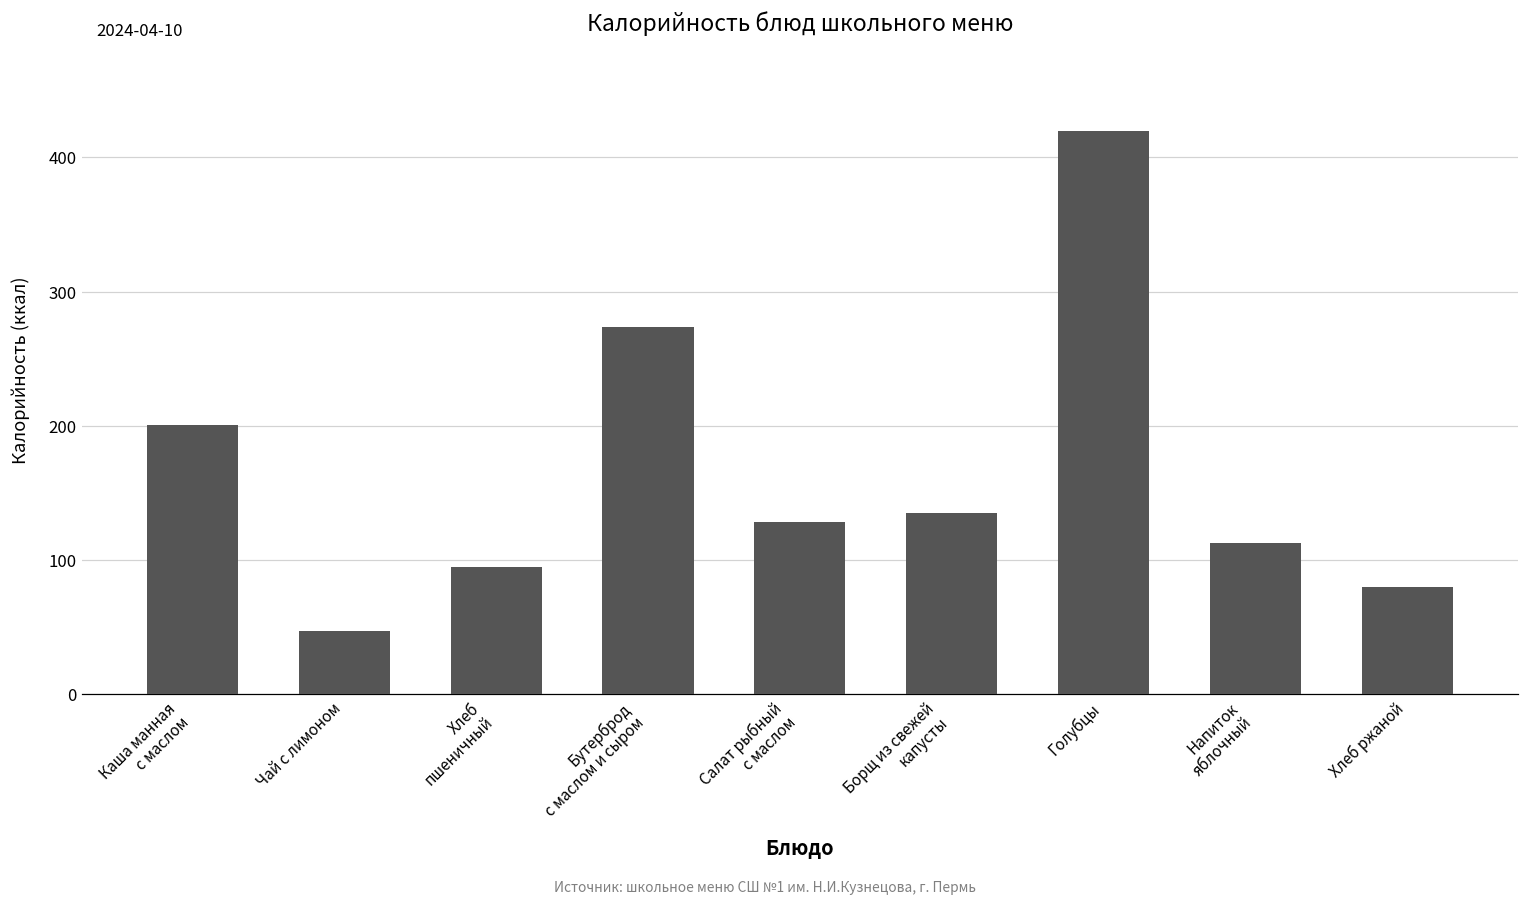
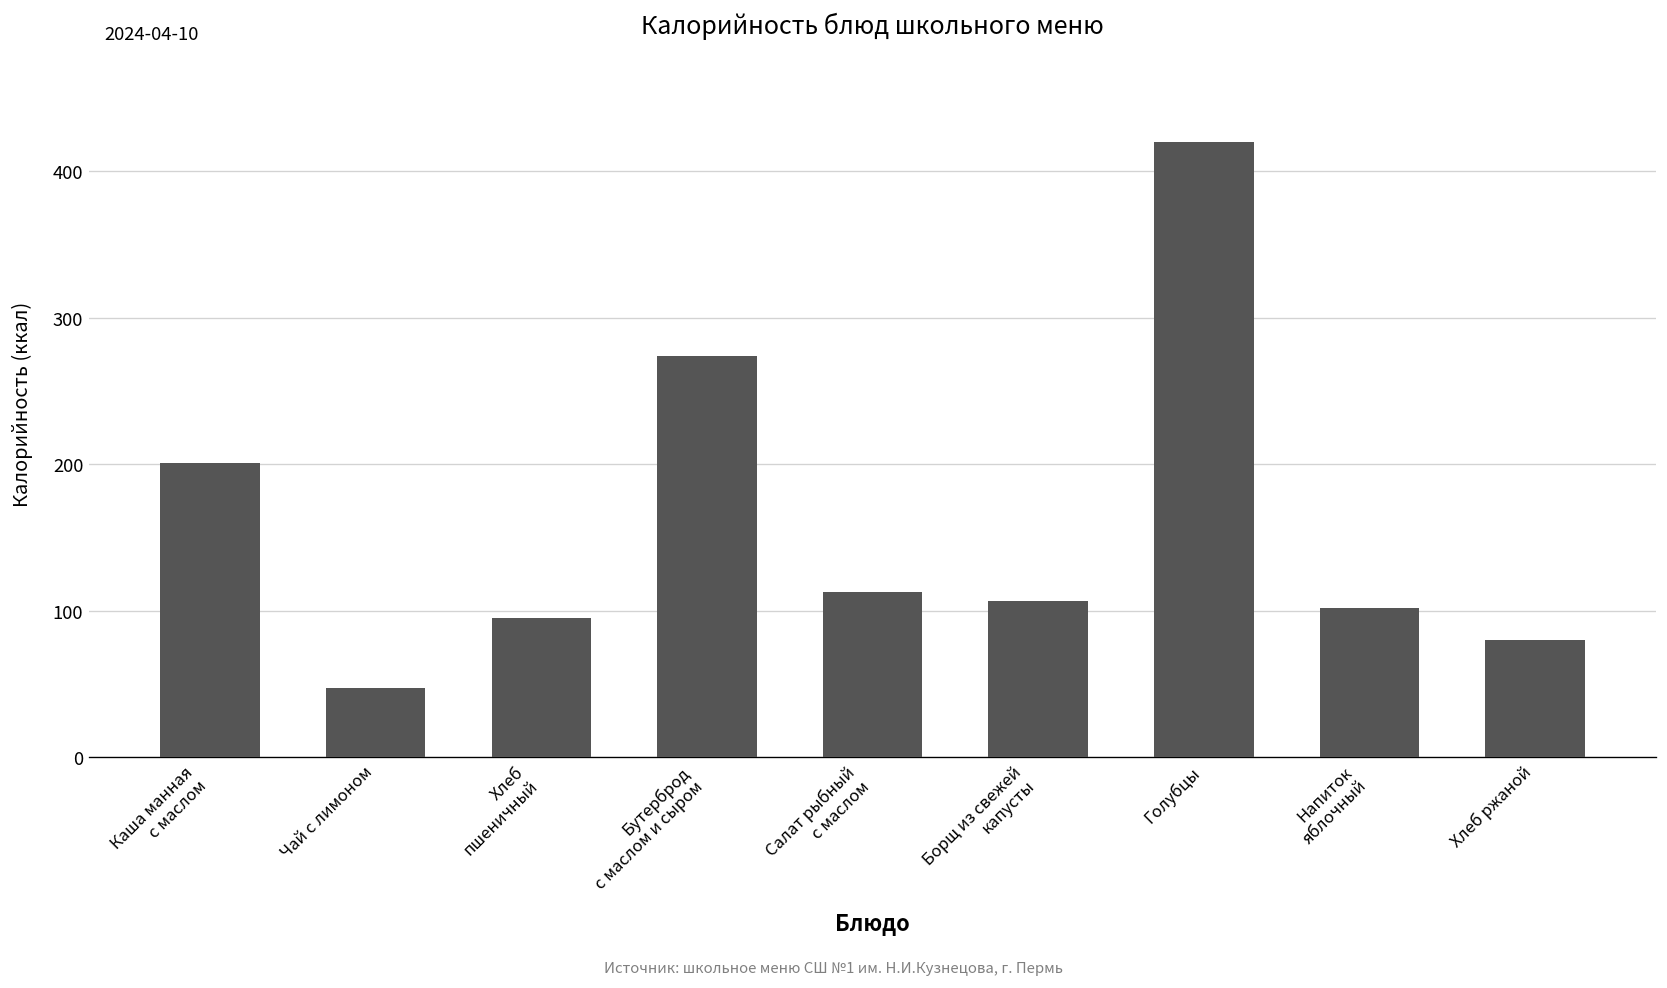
  {
    "Каша манная с маслом": 201,
    "Чай с лимоном": 47,
    "Хлеб пшеничный": 95,
    "Бутерброд с маслом и сыром": 274,
-   "Салат рыбный с маслом": 129,
-   "Борщ из свежей капусты": 135,
+   "Салат рыбный с маслом": 113,
+   "Борщ из свежей капусты": 107,
    "Голубцы": 420,
-   "Напиток яблочный": 113,
+   "Напиток яблочный": 102,
    "Хлеб ржаной": 80
  }
